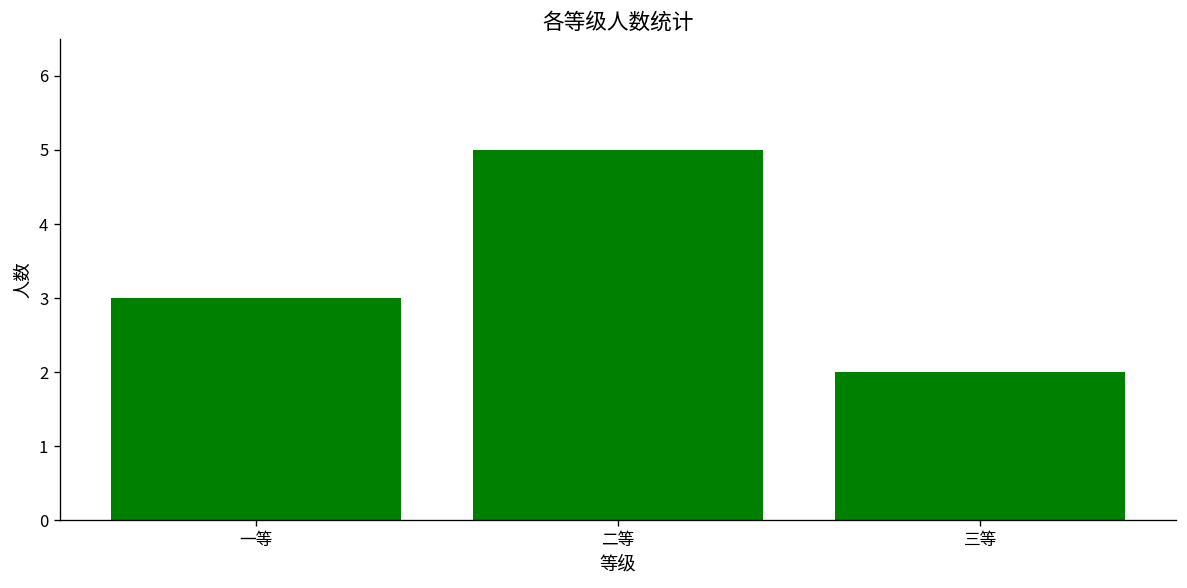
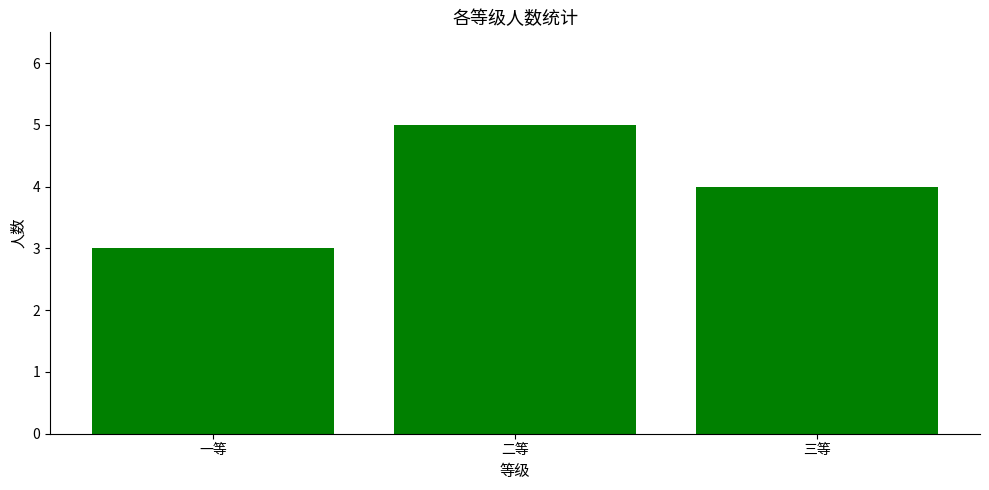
  {
    "一等": 3,
    "二等": 5,
-   "三等": 2
+   "三等": 4
  }
